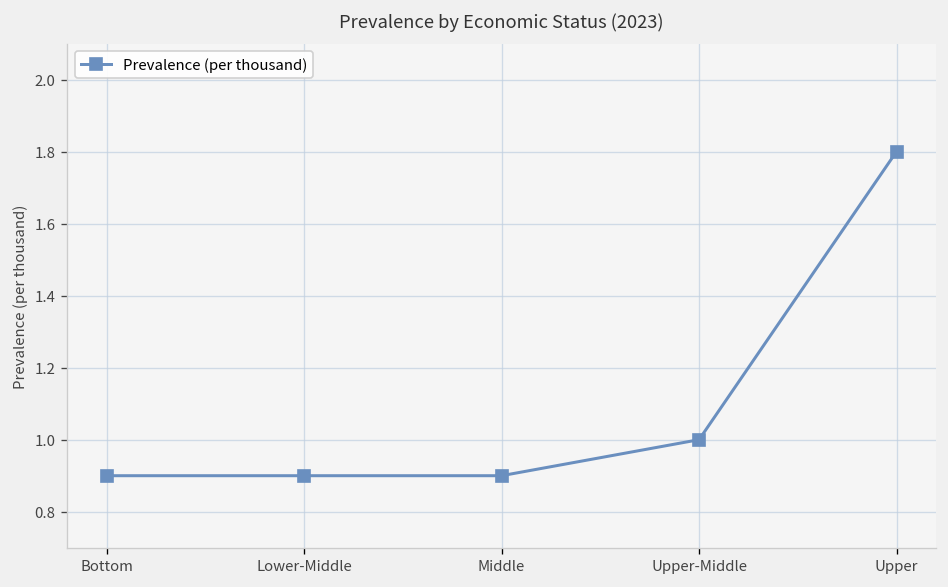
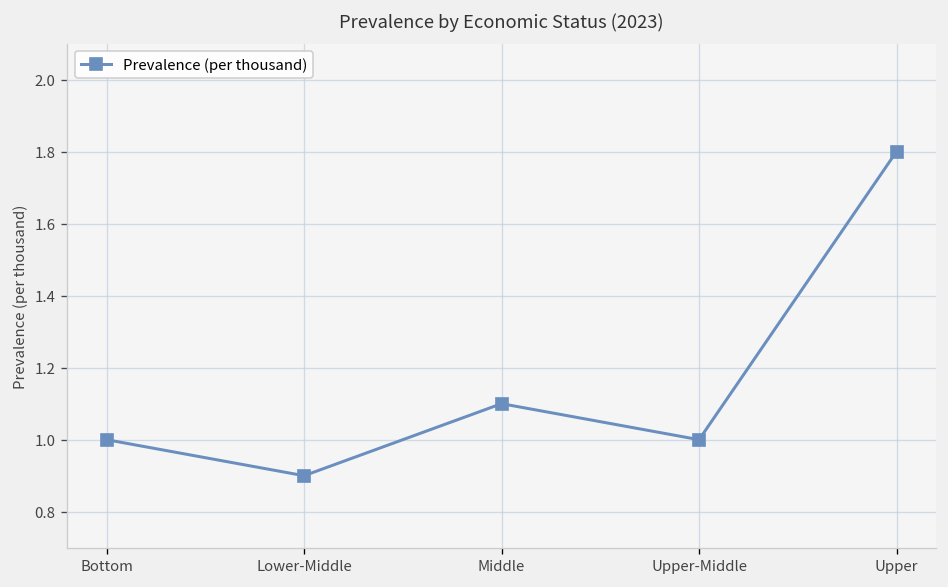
  {
-   "Bottom": 0.9,
+   "Bottom": 1.0,
    "Lower-Middle": 0.9,
-   "Middle": 0.9,
+   "Middle": 1.1,
    "Upper-Middle": 1.0,
    "Upper": 1.8
  }
